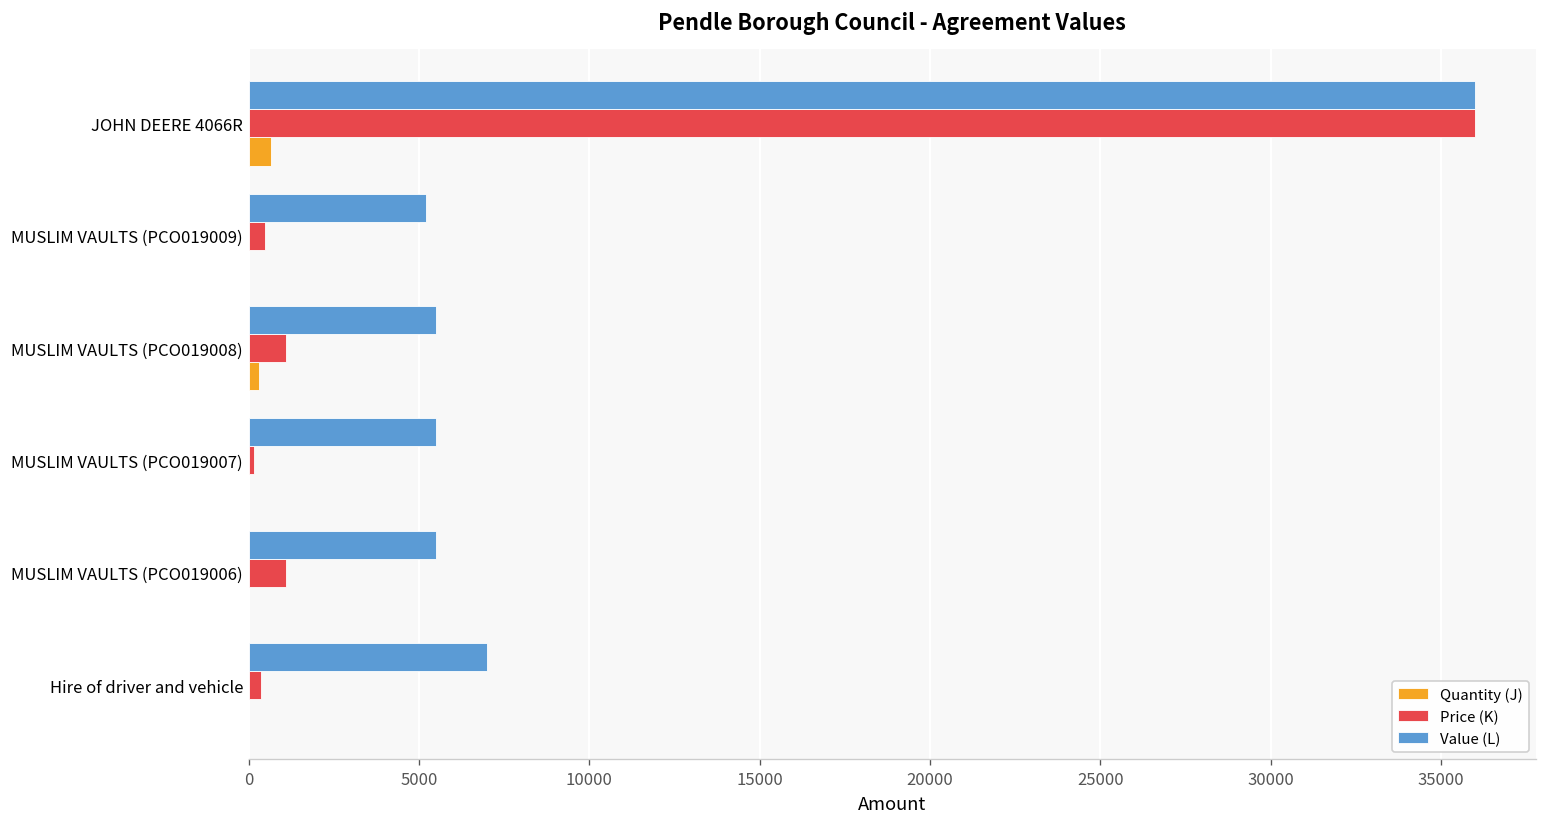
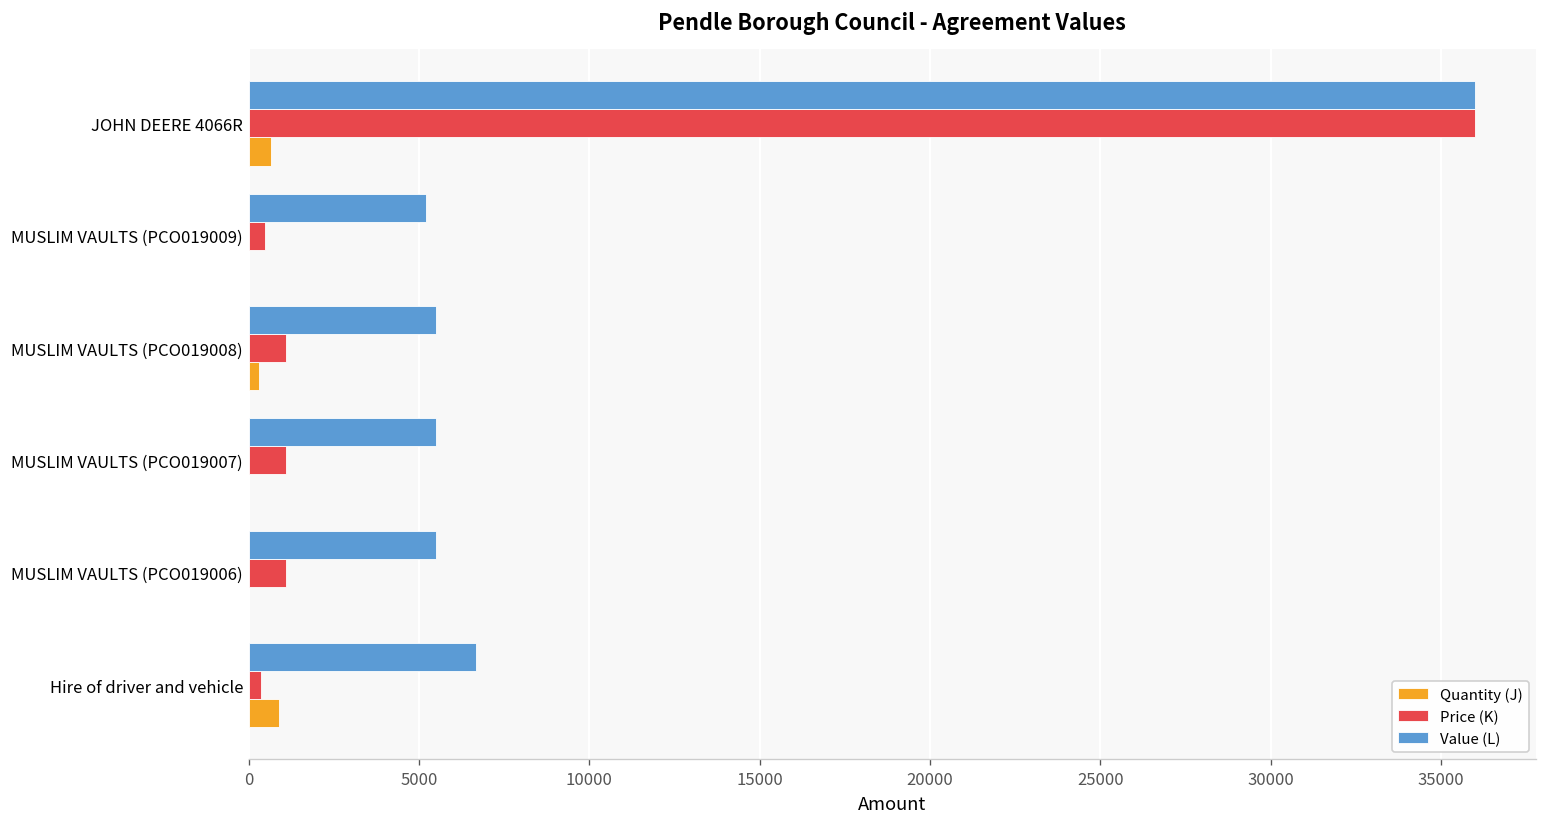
  {
    "Quantity (J)": {
      "JOHN DEERE 4066R": 600,
      "MUSLIM VAULTS (PCO019008)": 300,
-     "Hire of driver and vehicle": 0
+     "Hire of driver and vehicle": 900
    },
    "Price (K)": {
      "JOHN DEERE 4066R": 36000,
      "MUSLIM VAULTS (PCO019009)": 500,
      "MUSLIM VAULTS (PCO019008)": 1100,
-     "MUSLIM VAULTS (PCO019007)": 200,
+     "MUSLIM VAULTS (PCO019007)": 1100,
      "MUSLIM VAULTS (PCO019006)": 1100,
      "Hire of driver and vehicle": 400
    },
    "Value (L)": {
      "JOHN DEERE 4066R": 36000,
      "MUSLIM VAULTS (PCO019009)": 5200,
      "MUSLIM VAULTS (PCO019008)": 5500,
      "MUSLIM VAULTS (PCO019007)": 5500,
      "MUSLIM VAULTS (PCO019006)": 5500,
-     "Hire of driver and vehicle": 7000
+     "Hire of driver and vehicle": 6700
    }
  }
